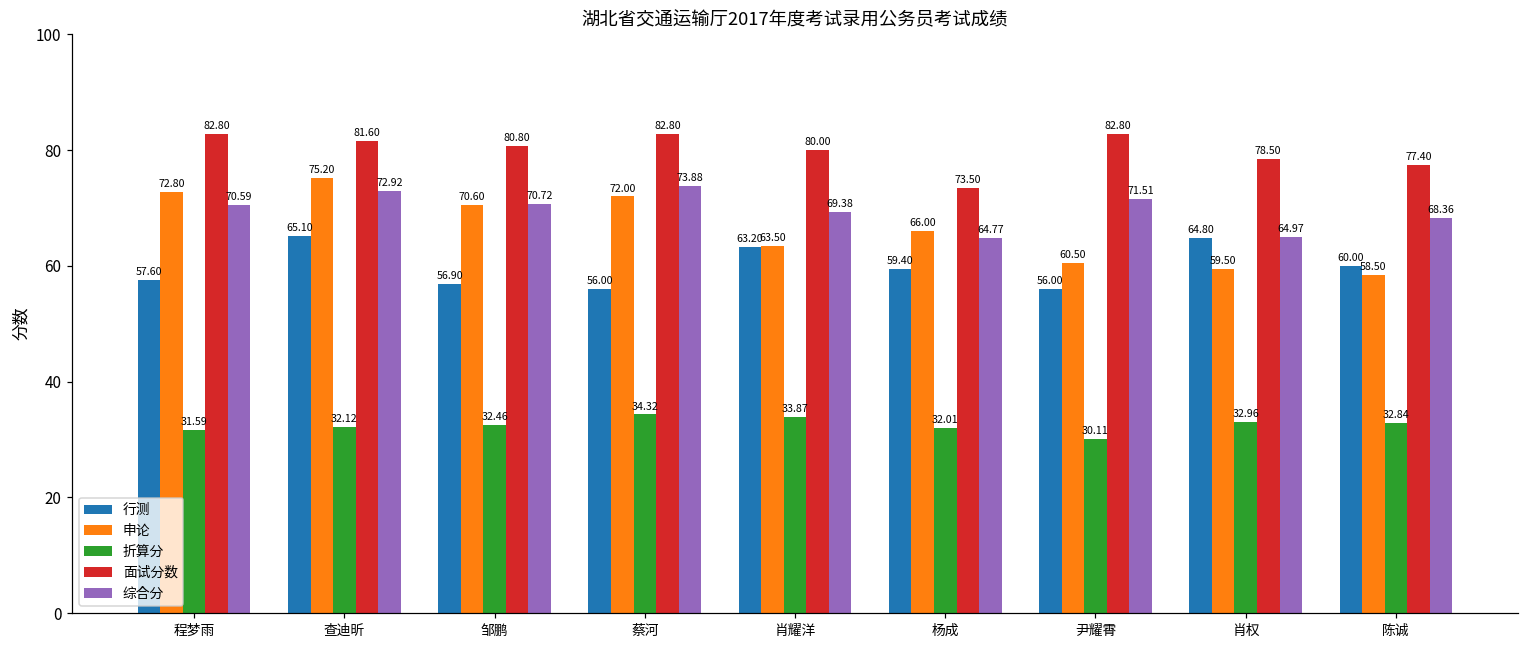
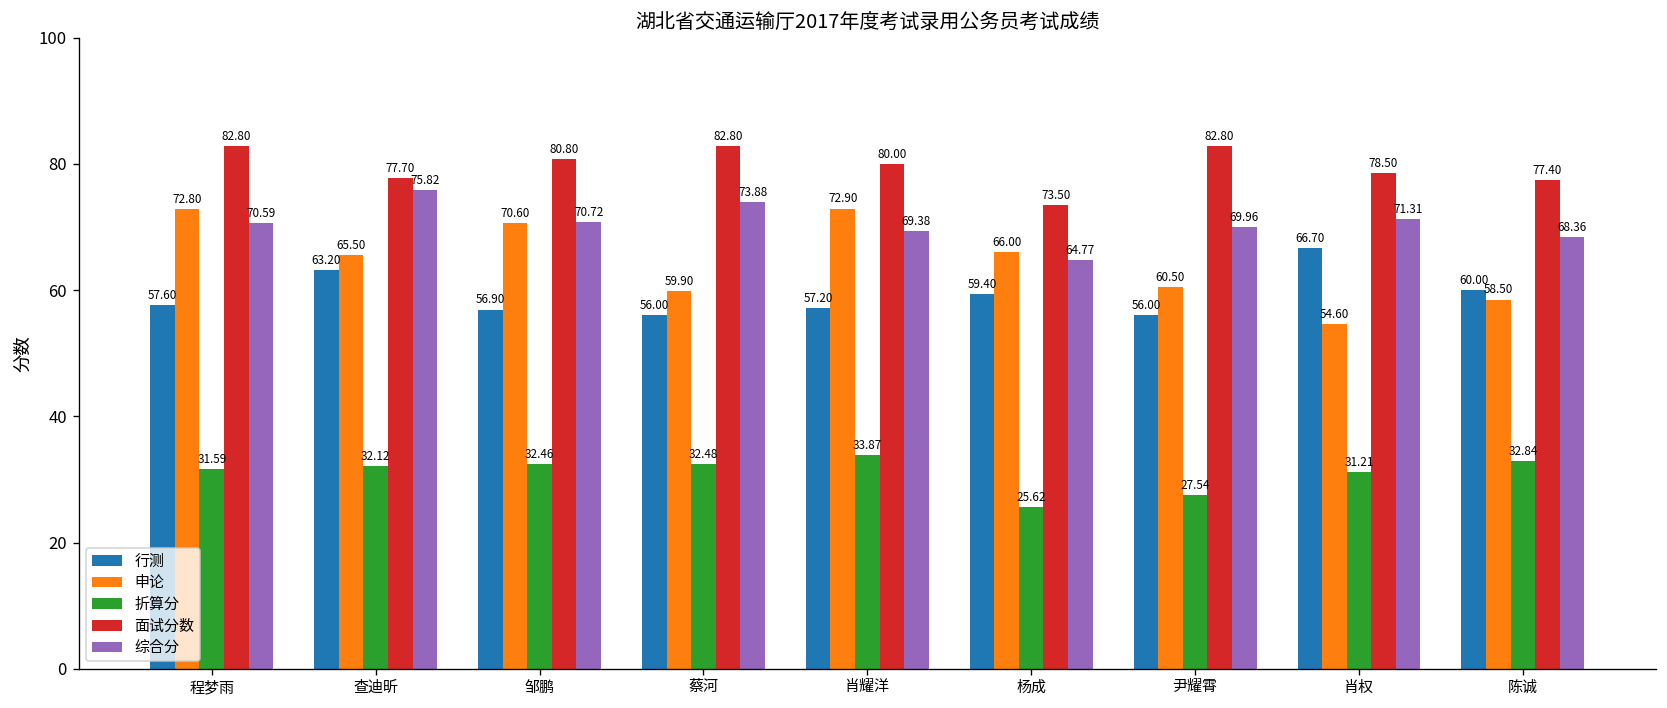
  {
    "行测": {
      "程梦雨": 57.60,
-     "查迪昕": 65.10,
+     "查迪昕": 63.20,
      "邹鹏": 56.90,
      "蔡河": 56.00,
-     "肖耀洋": 63.20,
+     "肖耀洋": 57.20,
      "杨成": 59.40,
      "尹耀霄": 56.00,
-     "肖权": 64.80,
+     "肖权": 66.70,
      "陈诚": 60.00
    },
    "申论": {
      "程梦雨": 72.80,
-     "查迪昕": 75.20,
+     "查迪昕": 65.50,
      "邹鹏": 70.60,
-     "蔡河": 72.00,
-     "肖耀洋": 63.50,
+     "蔡河": 59.90,
+     "肖耀洋": 72.90,
      "杨成": 66.00,
      "尹耀霄": 60.50,
-     "肖权": 59.50,
+     "肖权": 54.60,
      "陈诚": 58.50
    },
    "折算分": {
      "程梦雨": 31.59,
      "查迪昕": 32.12,
      "邹鹏": 32.46,
-     "蔡河": 34.32,
+     "蔡河": 32.48,
      "肖耀洋": 33.87,
-     "杨成": 32.01,
-     "尹耀霄": 30.11,
-     "肖权": 32.96,
+     "杨成": 25.62,
+     "尹耀霄": 27.54,
+     "肖权": 31.21,
      "陈诚": 32.84
    },
    "面试分数": {
      "程梦雨": 82.80,
-     "查迪昕": 81.60,
+     "查迪昕": 77.70,
      "邹鹏": 80.80,
      "蔡河": 82.80,
      "肖耀洋": 80.00,
      "杨成": 73.50,
      "尹耀霄": 82.80,
      "肖权": 78.50,
      "陈诚": 77.40
    },
    "综合分": {
      "程梦雨": 70.59,
-     "查迪昕": 72.92,
+     "查迪昕": 75.82,
      "邹鹏": 70.72,
      "蔡河": 73.88,
      "肖耀洋": 69.38,
      "杨成": 64.77,
-     "尹耀霄": 71.51,
-     "肖权": 64.97,
+     "尹耀霄": 69.96,
+     "肖权": 71.31,
      "陈诚": 68.36
    }
  }
